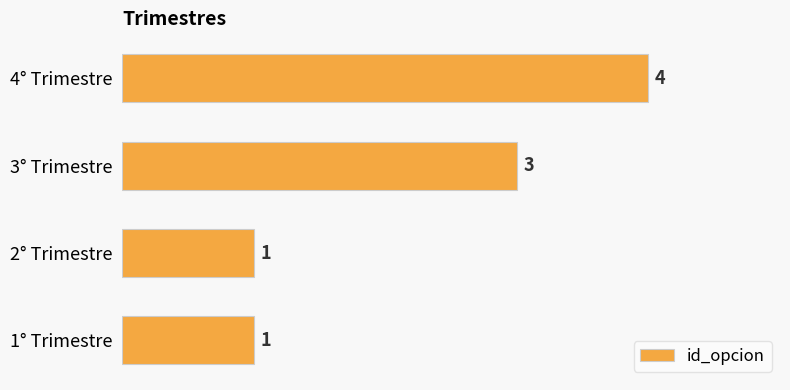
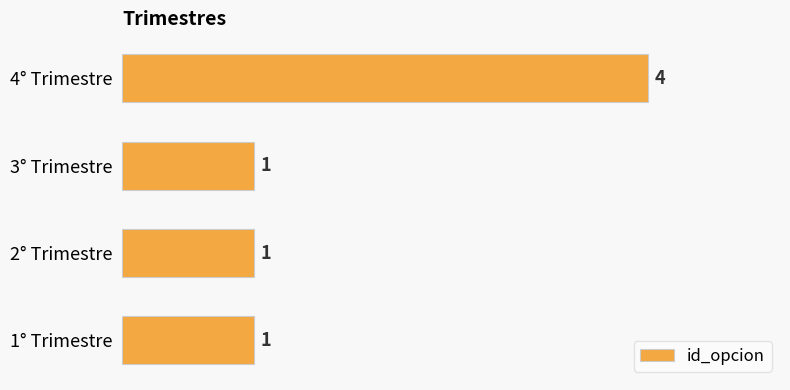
  {
    "4° Trimestre": 4,
-   "3° Trimestre": 3,
+   "3° Trimestre": 1,
    "2° Trimestre": 1,
    "1° Trimestre": 1
  }
